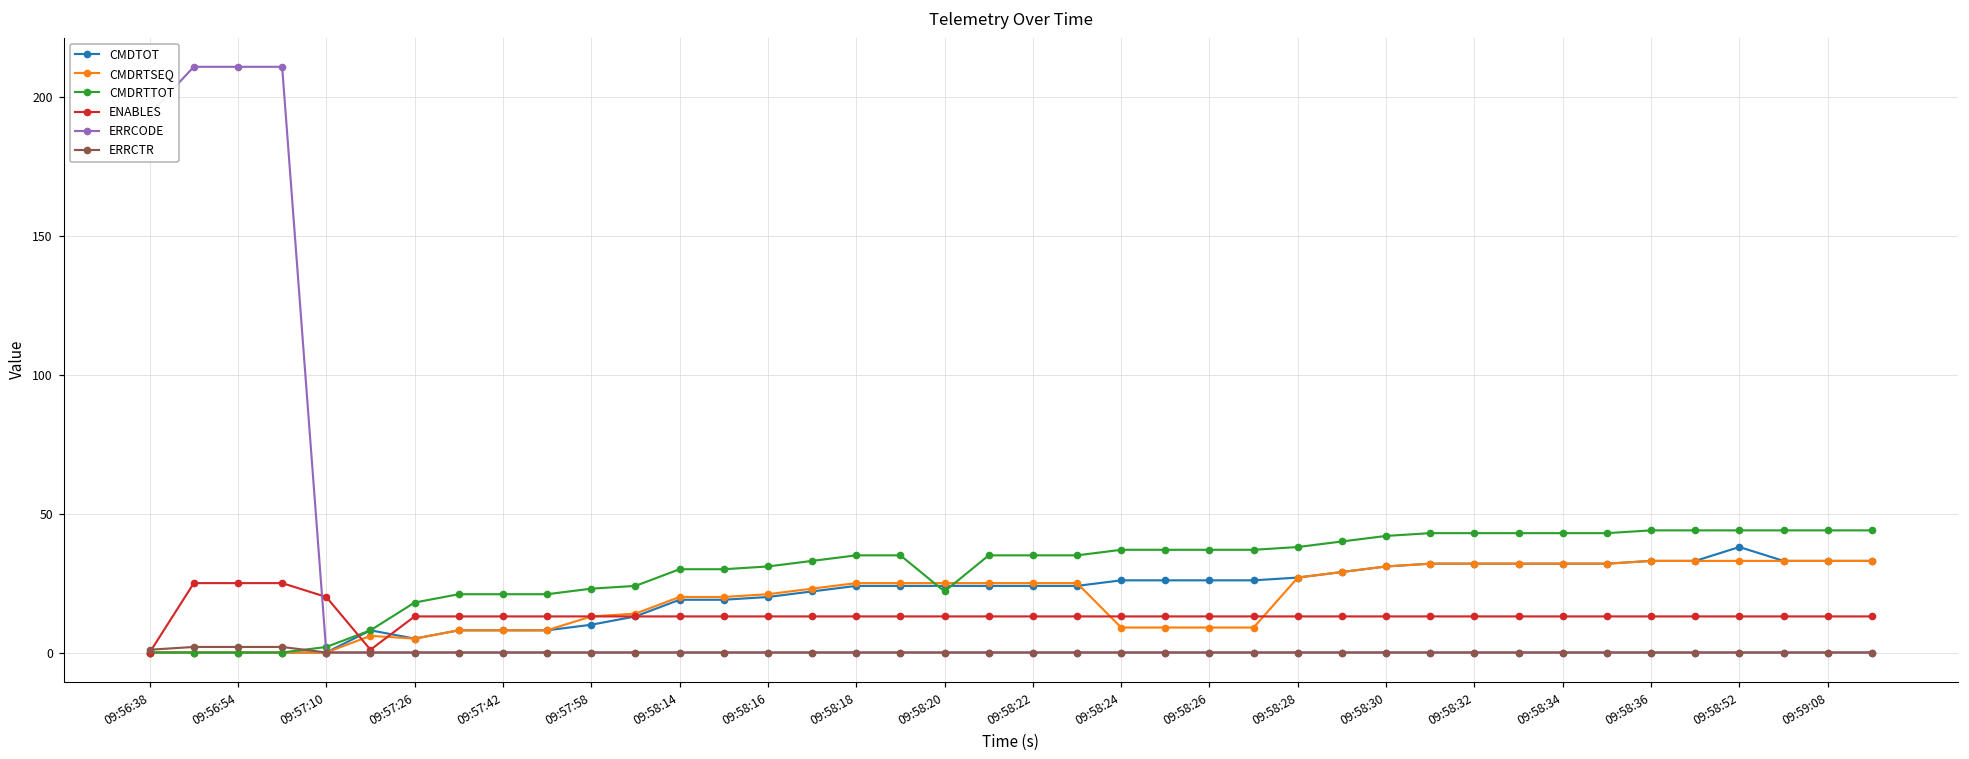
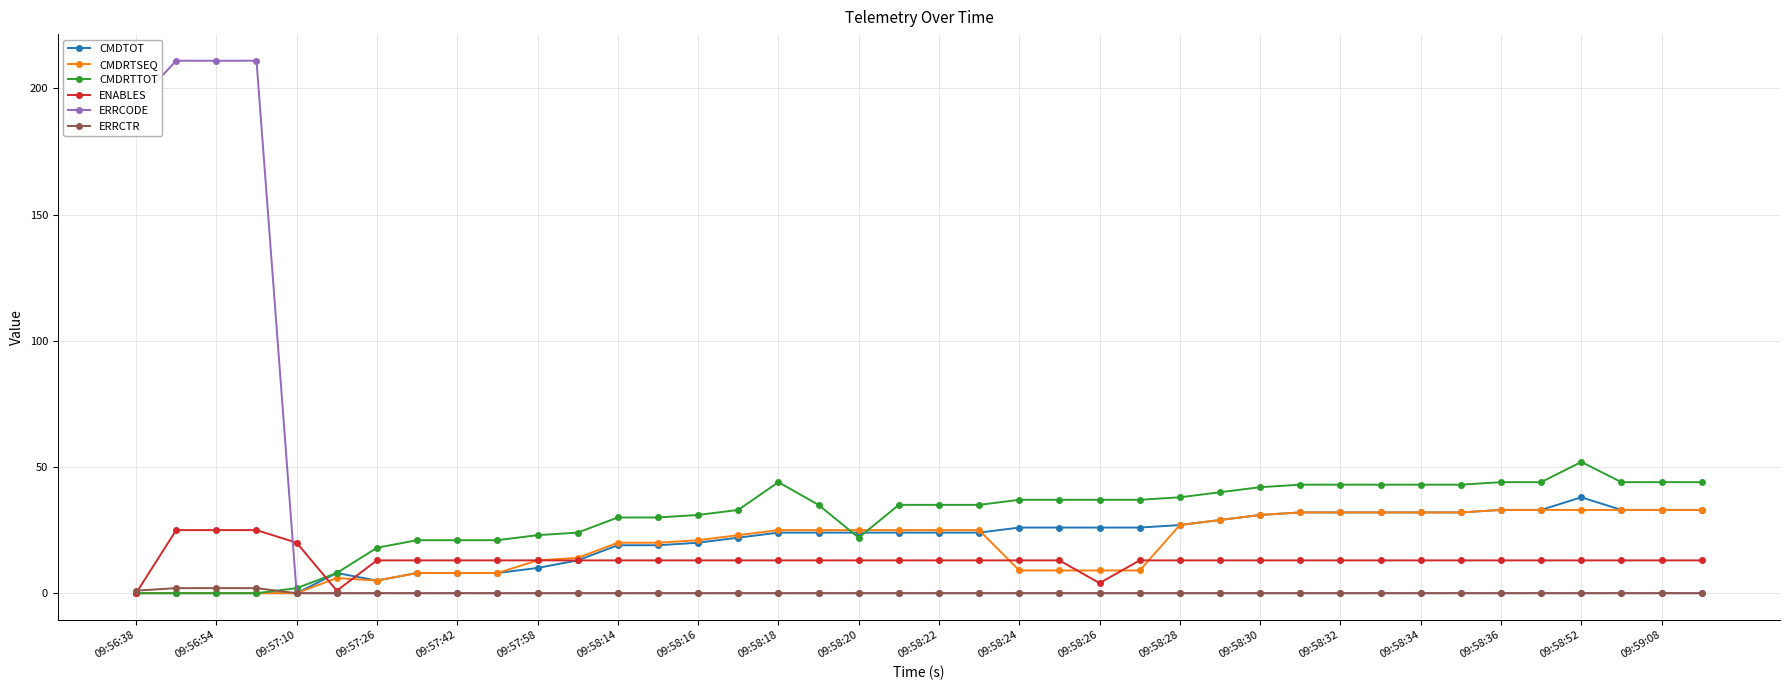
  {
    "CMDTOT": {
      "09:57:58": 10,
      "09:58:24": 26,
      "09:58:26": 26,
      "09:58:52": 38
    },
    "CMDRTSEQ": {
      "09:58:24": 9,
      "09:58:26": 9,
      "09:58:52": 33
    },
    "CMDRTTOT": {
      "09:57:10": 2,
      "09:57:26": 18,
      "09:57:42": 21,
      "09:57:58": 23,
      "09:58:14": 30,
      "09:58:16": 31,
-     "09:58:18": 35,
+     "09:58:18": 44,
      "09:58:20": 22,
      "09:58:22": 35,
      "09:58:24": 37,
      "09:58:26": 37,
      "09:58:28": 38,
      "09:58:30": 42,
      "09:58:32": 43,
      "09:58:34": 43,
      "09:58:36": 44,
-     "09:58:52": 44,
+     "09:58:52": 52,
      "09:59:08": 44
    },
    "ENABLES": {
      "09:56:54": 25,
      "09:57:10": 20,
      "09:57:26": 13,
      "09:57:42": 13,
      "09:58:14": 13,
      "09:58:16": 13,
      "09:58:18": 13,
      "09:58:20": 13,
      "09:58:22": 13,
      "09:58:24": 13,
-     "09:58:26": 13,
+     "09:58:26": 4,
      "09:58:28": 13,
      "09:58:30": 13,
      "09:58:32": 13,
      "09:58:34": 13,
      "09:58:36": 13,
      "09:58:52": 13,
      "09:59:08": 13
    },
    "ERRCODE": {
      "09:56:54": 211
    },
    "ERRCTR": {
      "09:56:54": 2
    }
  }
